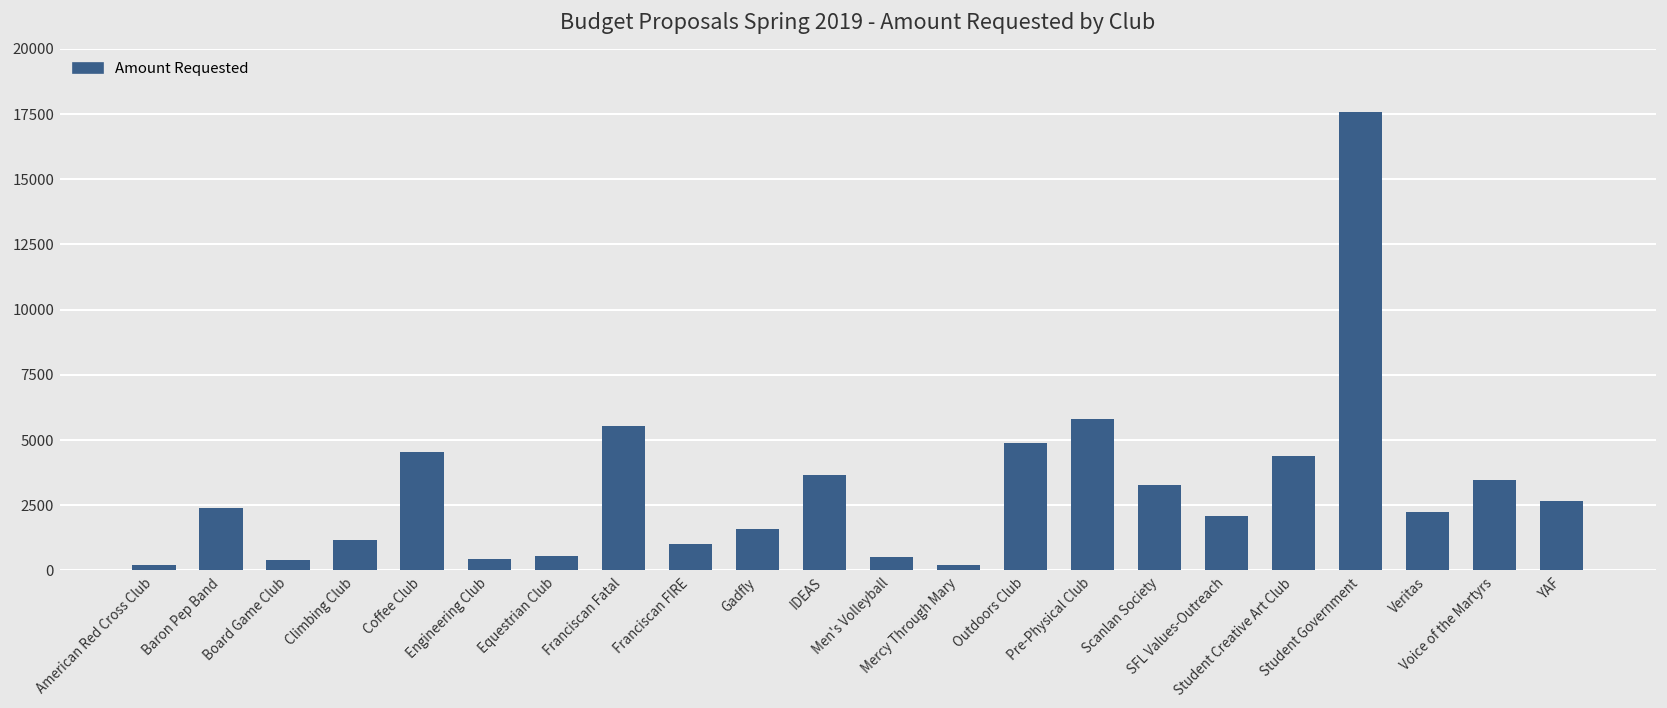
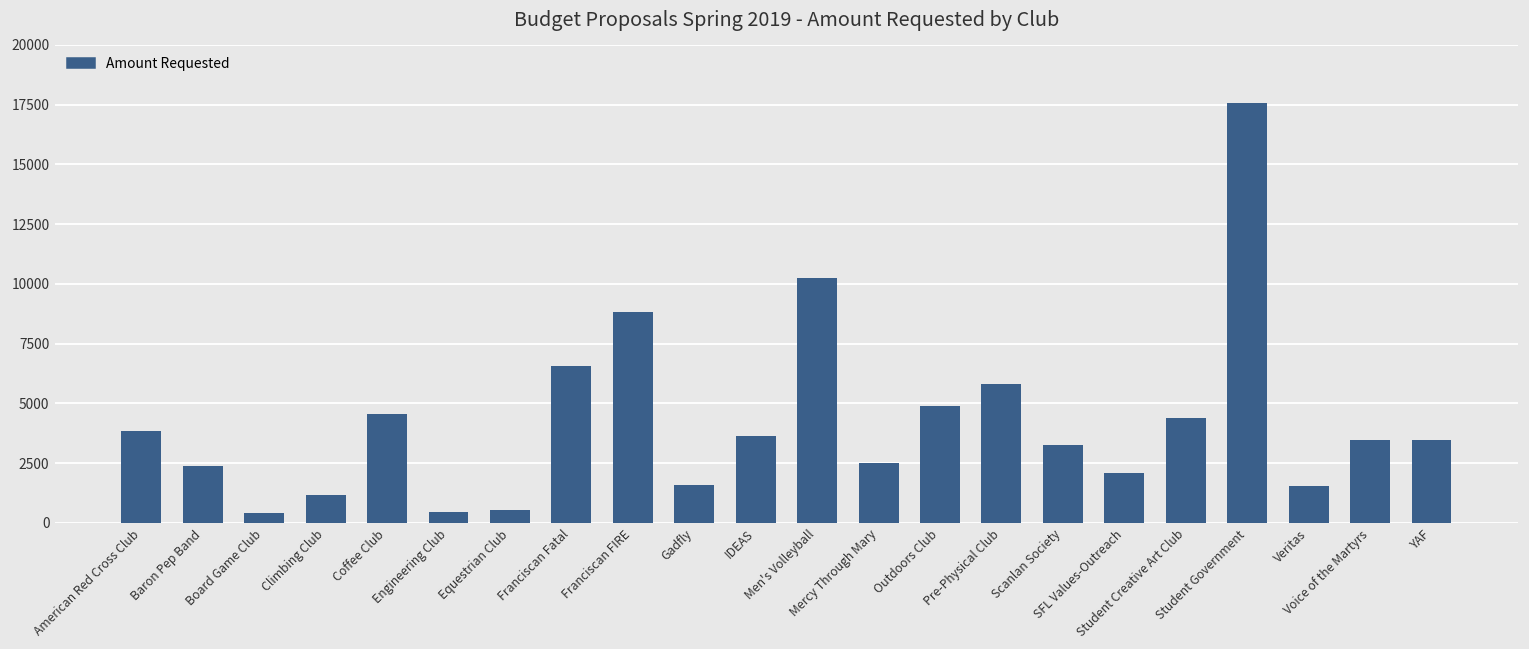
  {
-   "American Red Cross Club": 200,
+   "American Red Cross Club": 3900,
    "Baron Pep Band": 2400,
    "Board Game Club": 400,
    "Climbing Club": 1200,
    "Coffee Club": 4600,
    "Engineering Club": 400,
    "Equestrian Club": 600,
-   "Franciscan Fatal": 5500,
-   "Franciscan FIRE": 1000,
+   "Franciscan Fatal": 6600,
+   "Franciscan FIRE": 8800,
    "Gadfly": 1600,
    "IDEAS": 3700,
-   "Men's Volleyball": 500,
-   "Mercy Through Mary": 200,
+   "Men's Volleyball": 10300,
+   "Mercy Through Mary": 2500,
    "Outdoors Club": 4900,
    "Pre-Physical Club": 5800,
    "Scanlan Society": 3300,
    "SFL Values-Outreach": 2100,
    "Student Creative Art Club": 4400,
    "Student Government": 17600,
-   "Veritas": 2200,
+   "Veritas": 1600,
    "Voice of the Martyrs": 3500,
-   "YAF": 2700
+   "YAF": 3500
  }
